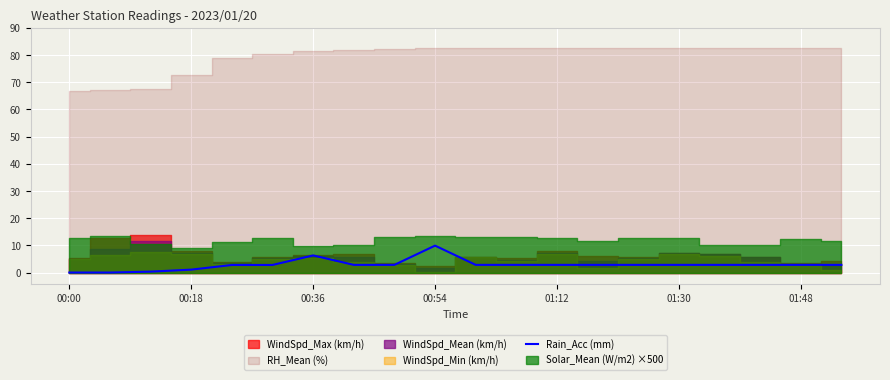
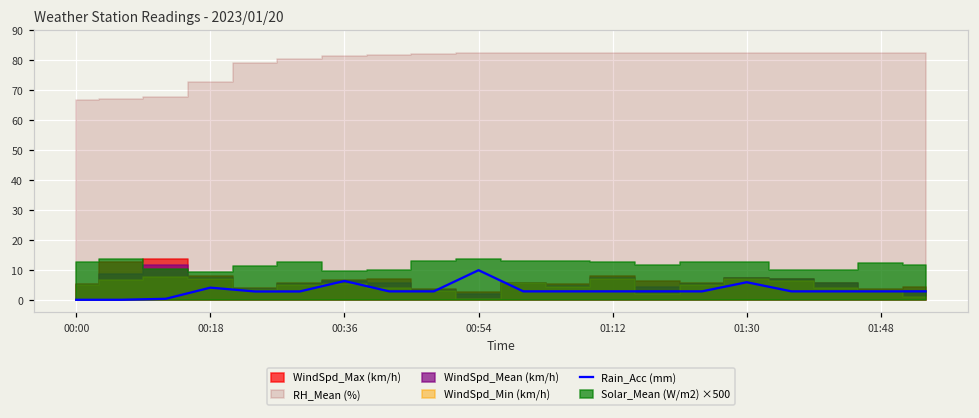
  {
    "Rain_Acc (mm)": {
      "00:00": 0,
-     "00:18": 1,
+     "00:18": 4,
      "00:36": 6,
      "00:54": 10,
      "01:12": 3,
-     "01:30": 3,
+     "01:30": 6,
      "01:48": 3
    }
  }
